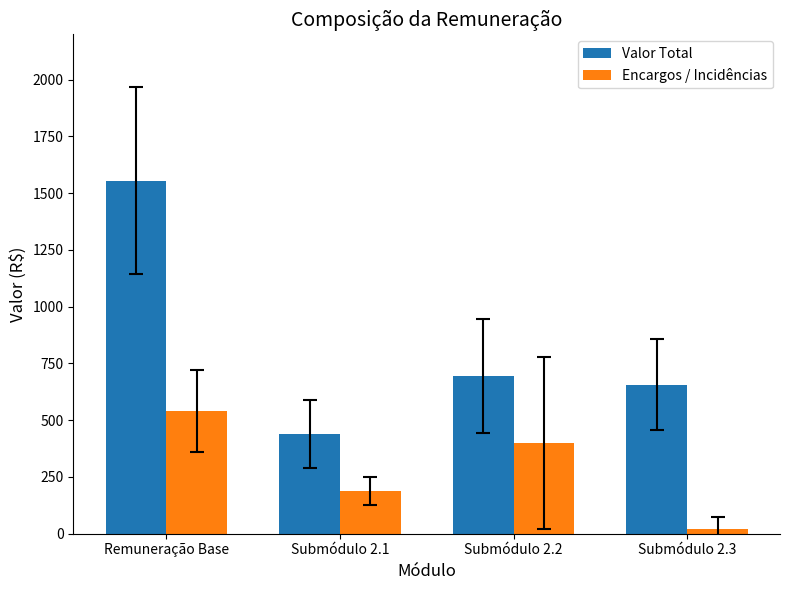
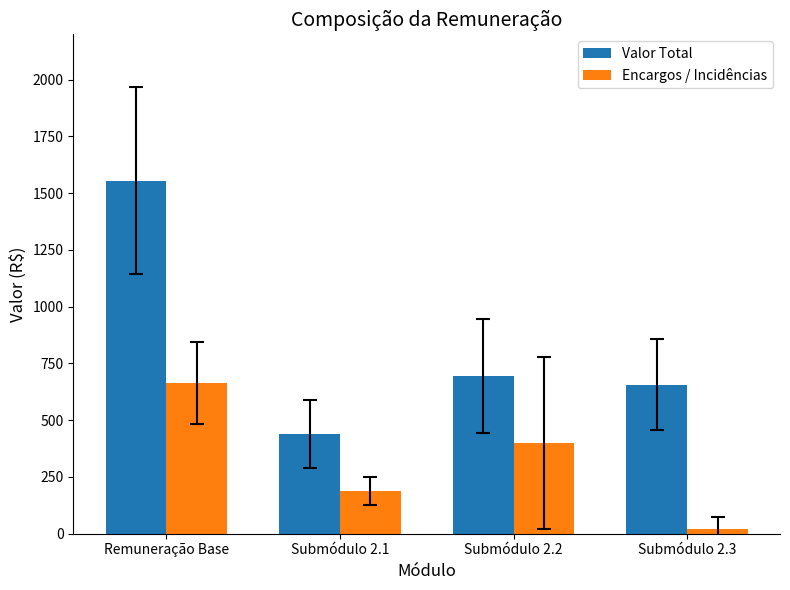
  {
    "Encargos / Incidências": {
-     "Remuneração Base": 540,
+     "Remuneração Base": 660,
      "Submódulo 2.1": 190,
      "Submódulo 2.2": 400,
      "Submódulo 2.3": 20
    }
  }
